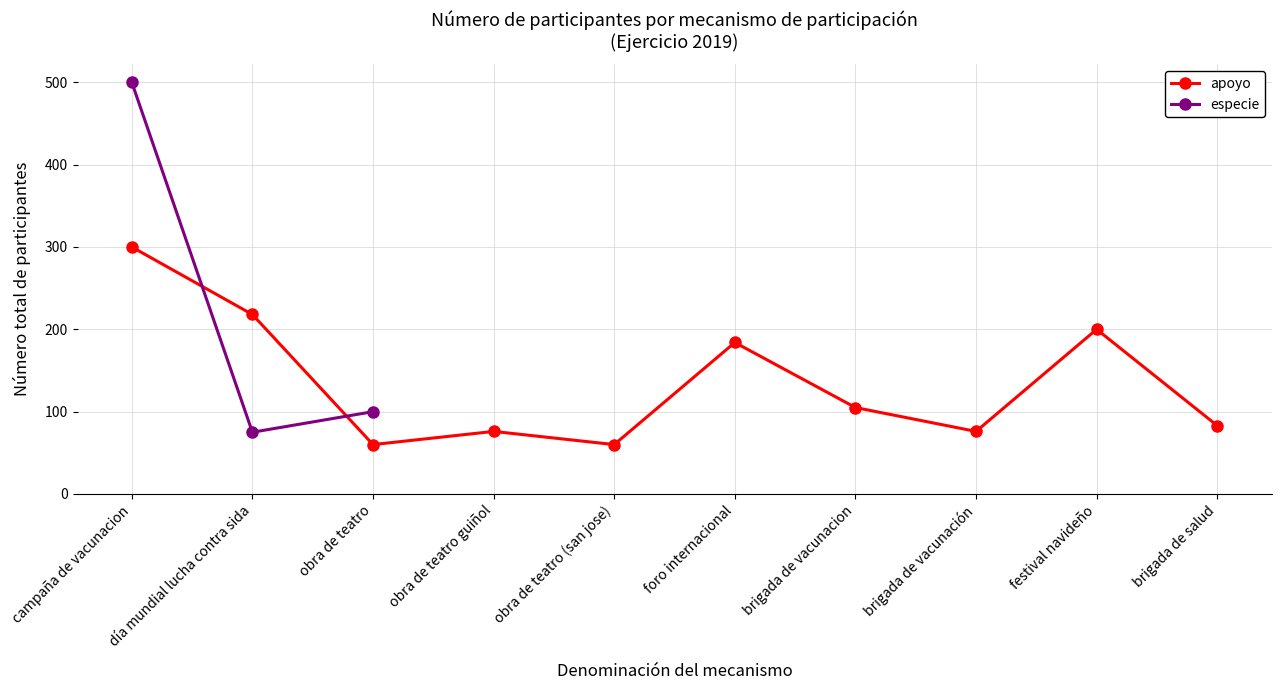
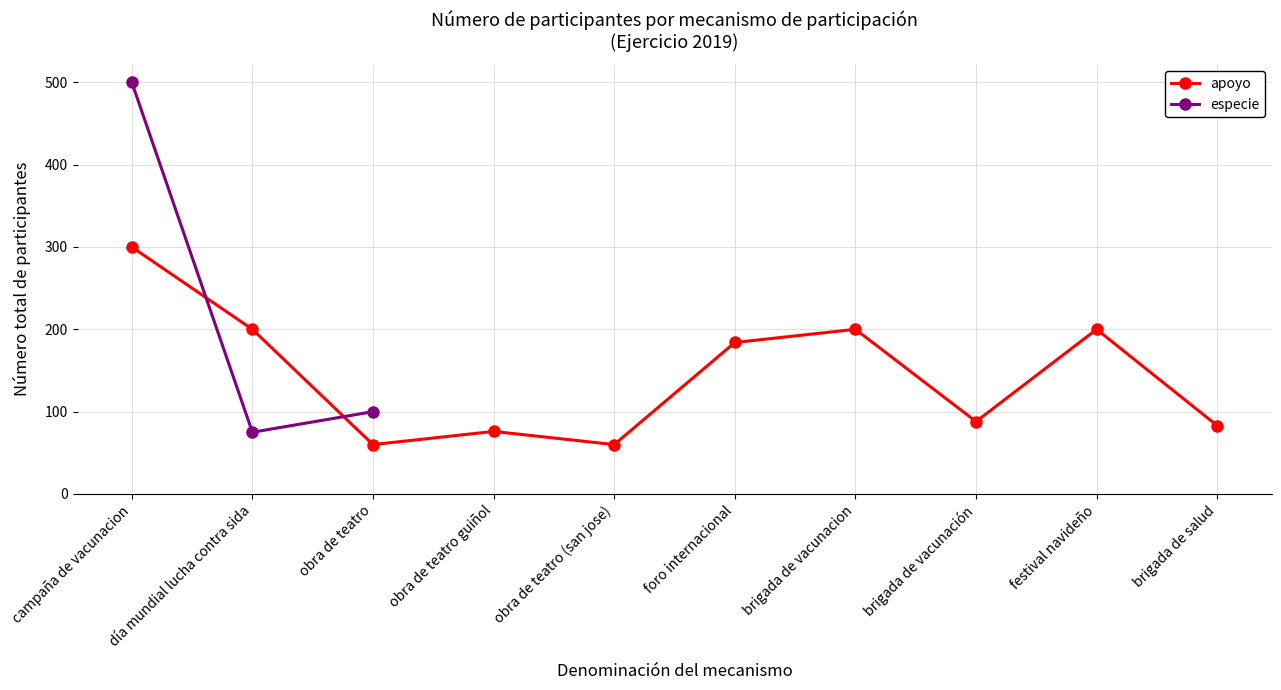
  {
    "apoyo": {
      "campaña de vacunacion": 300,
-     "día mundial lucha contra sida": 220,
+     "día mundial lucha contra sida": 200,
      "obra de teatro": 60,
      "obra de teatro guiñol": 80,
      "obra de teatro (san jose)": 60,
      "foro internacional": 180,
-     "brigada de vacunacion": 110,
-     "brigada de vacunación": 80,
+     "brigada de vacunacion": 200,
+     "brigada de vacunación": 90,
      "festival navideño": 200,
      "brigada de salud": 80
    },
    "especie": {
      "campaña de vacunacion": 500,
      "día mundial lucha contra sida": 80,
      "obra de teatro": 100
    }
  }
